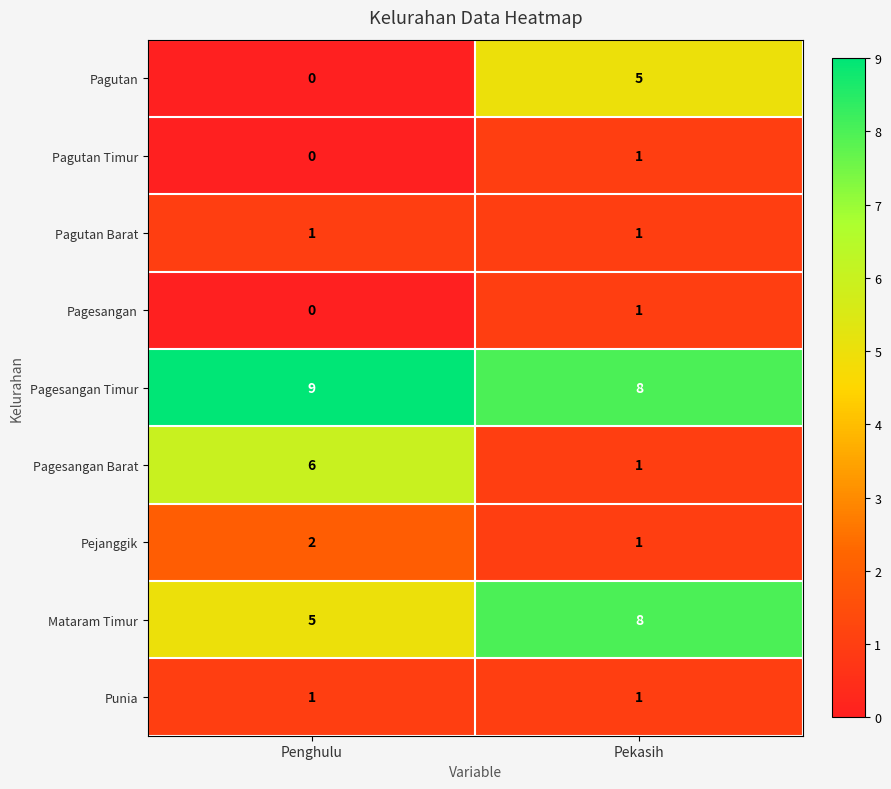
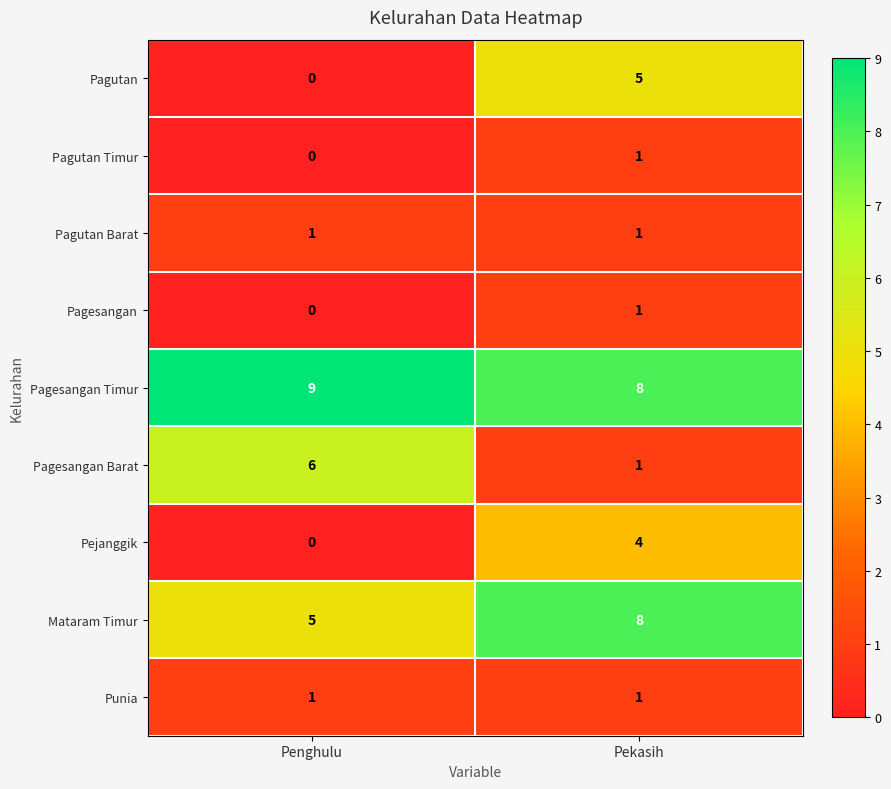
  {
    "Pagutan": {
      "Penghulu": 0,
      "Pekasih": 5
    },
    "Pagutan Timur": {
      "Penghulu": 0,
      "Pekasih": 1
    },
    "Pagutan Barat": {
      "Penghulu": 1,
      "Pekasih": 1
    },
    "Pagesangan": {
      "Penghulu": 0,
      "Pekasih": 1
    },
    "Pagesangan Timur": {
      "Penghulu": 9,
      "Pekasih": 8
    },
    "Pagesangan Barat": {
      "Penghulu": 6,
      "Pekasih": 1
    },
    "Pejanggik": {
-     "Penghulu": 2,
-     "Pekasih": 1
+     "Penghulu": 0,
+     "Pekasih": 4
    },
    "Mataram Timur": {
      "Penghulu": 5,
      "Pekasih": 8
    },
    "Punia": {
      "Penghulu": 1,
      "Pekasih": 1
    }
  }
